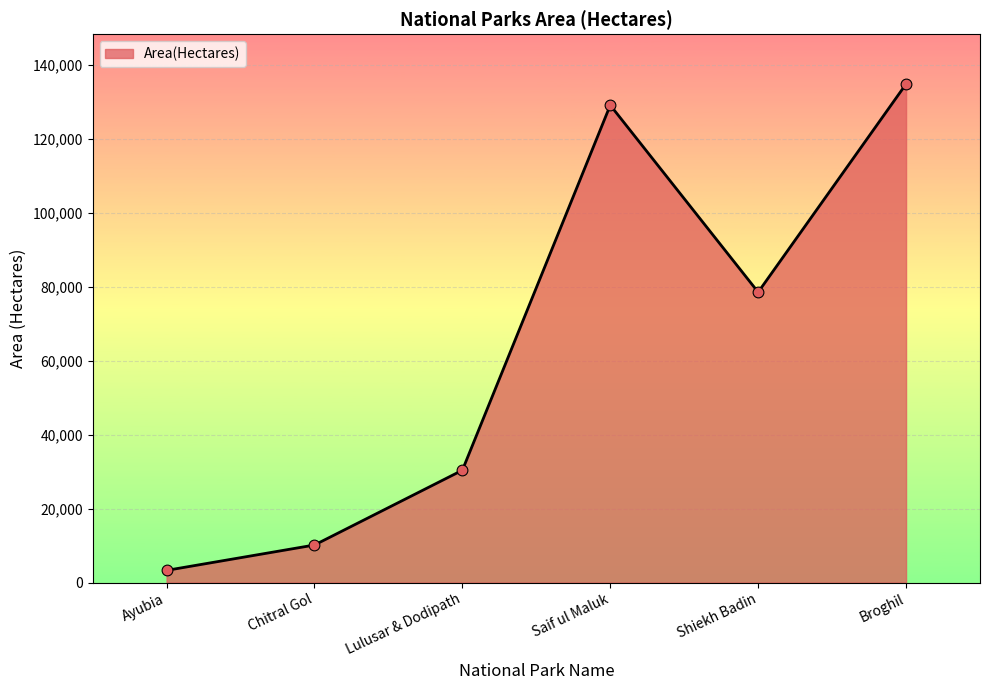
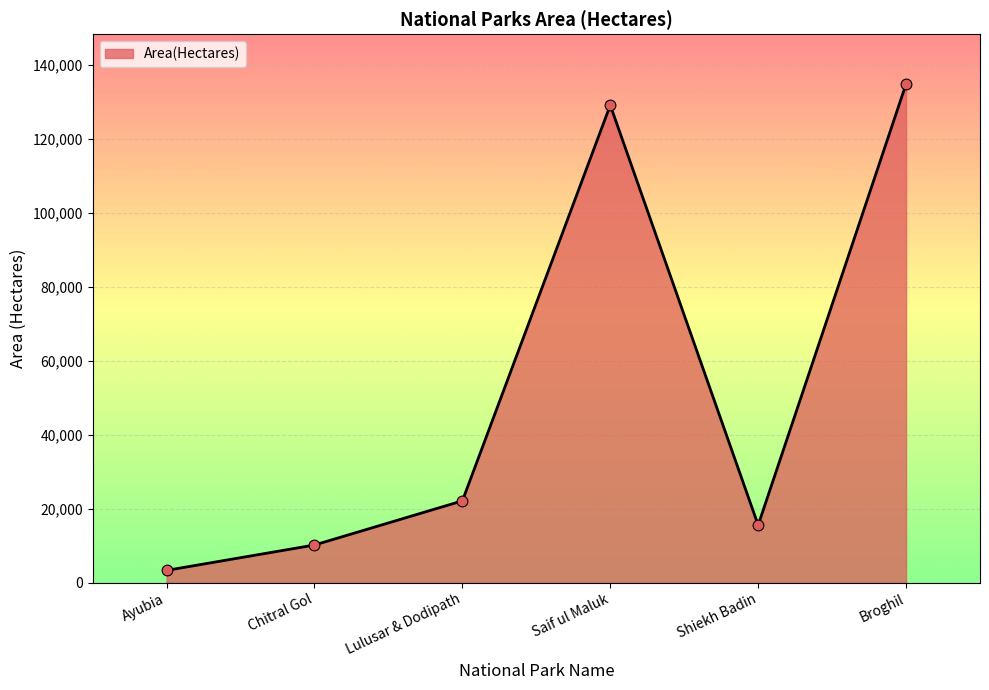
  {
    "Ayubia": "3,000",
    "Chitral Gol": "10,000",
-   "Lulusar & Dodipath": "30,000",
+   "Lulusar & Dodipath": "22,000",
    "Saif ul Maluk": "129,000",
-   "Shiekh Badin": "78,000",
+   "Shiekh Badin": "16,000",
    "Broghil": "135,000"
  }
